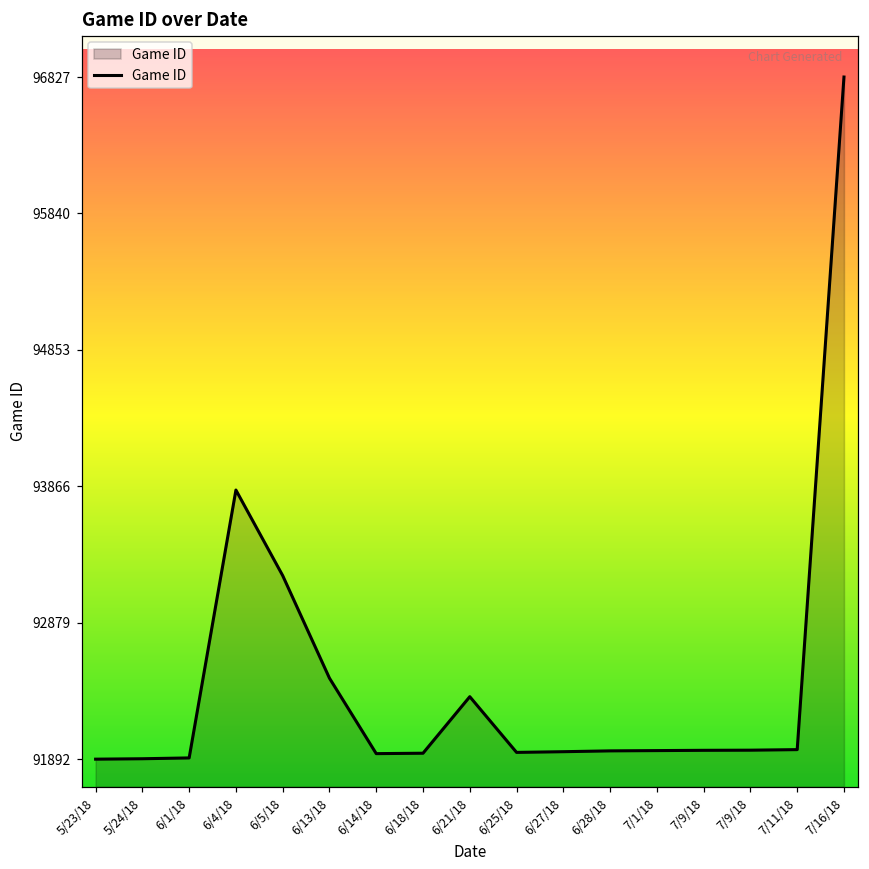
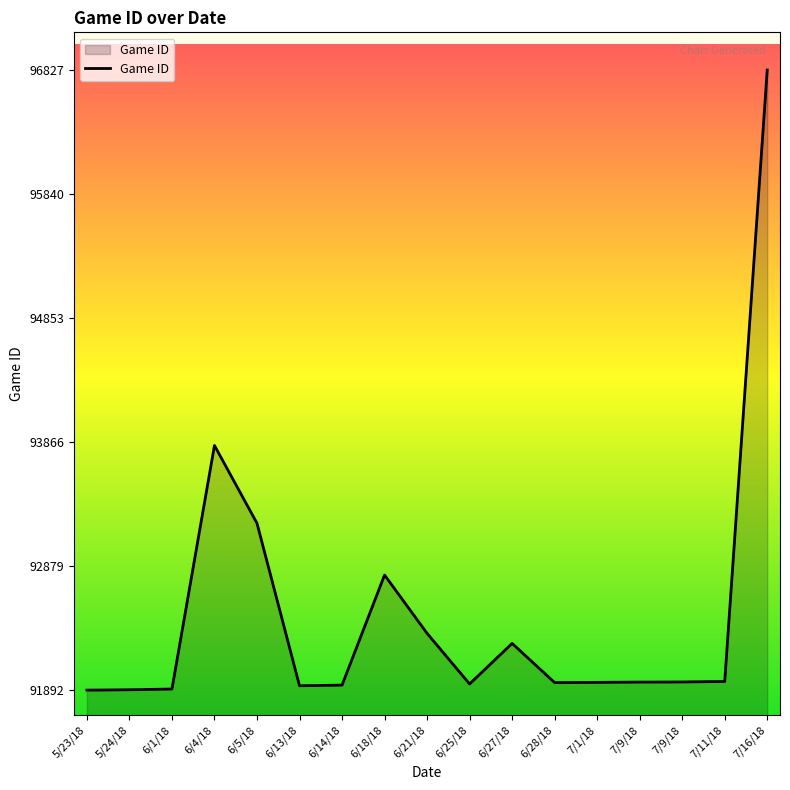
  {
    "5/23/18": 91890,
    "5/24/18": 91900,
    "6/1/18": 91900,
    "6/4/18": 93840,
    "6/5/18": 93220,
-   "6/13/18": 92480,
+   "6/13/18": 91930,
    "6/14/18": 91930,
-   "6/18/18": 91940,
+   "6/18/18": 92810,
    "6/21/18": 92340,
    "6/25/18": 91940,
-   "6/27/18": 91950,
+   "6/27/18": 92260,
    "6/28/18": 91950,
    "7/1/18": 91950,
    "7/11/18": 91960,
    "7/16/18": 96830
  }
